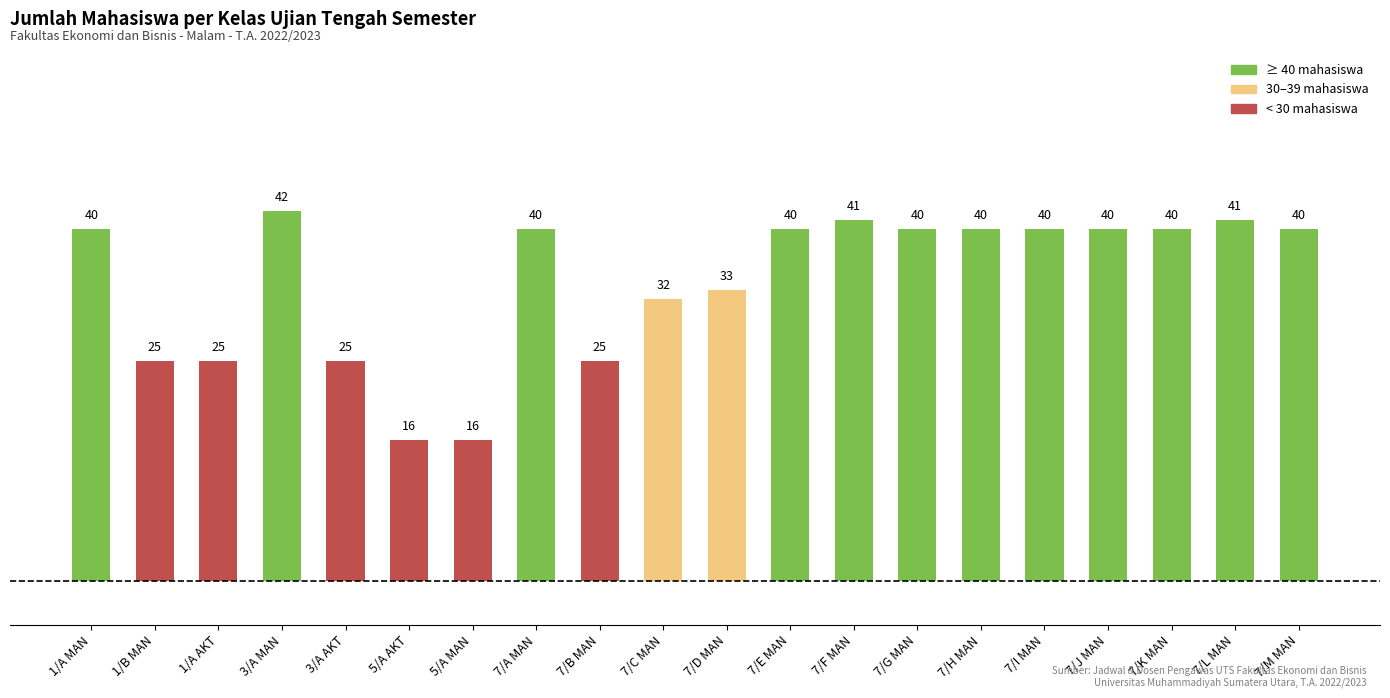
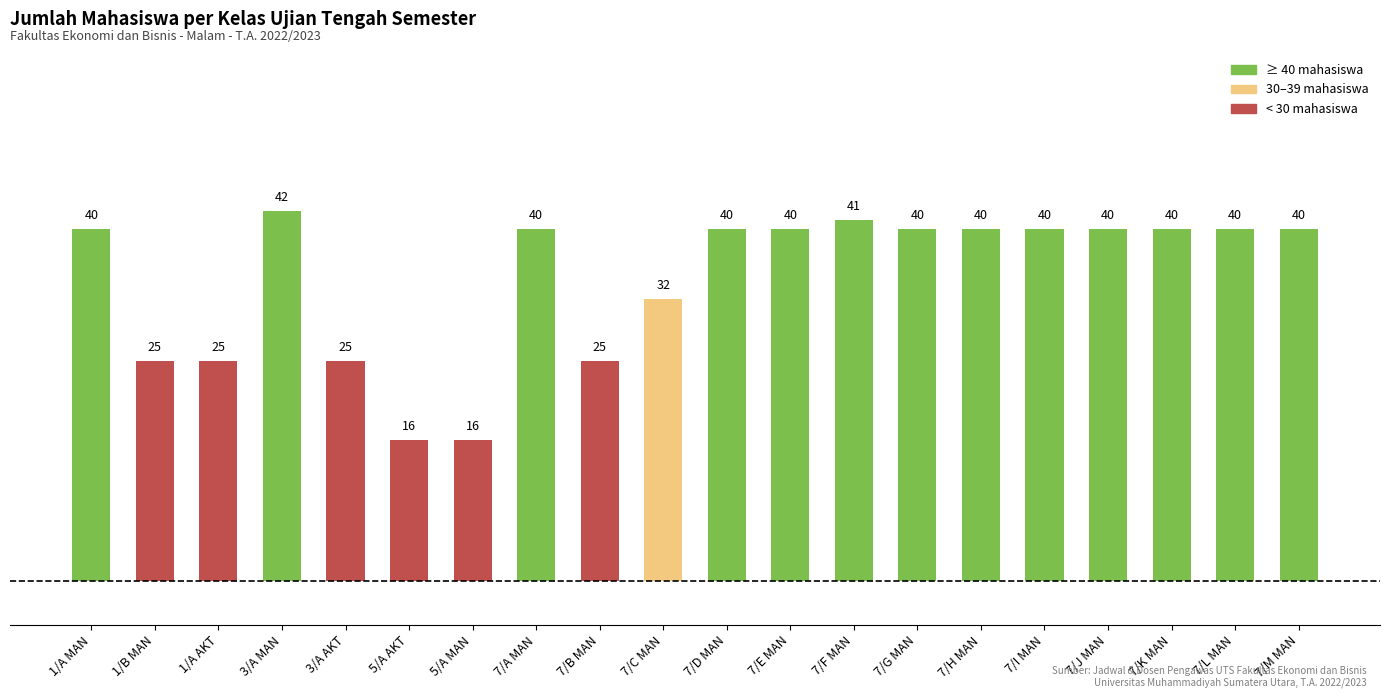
  {
    "1/A MAN": 40,
    "1/B MAN": 25,
    "1/A AKT": 25,
    "3/A MAN": 42,
    "3/A AKT": 25,
    "5/A AKT": 16,
    "5/A MAN": 16,
    "7/A MAN": 40,
    "7/B MAN": 25,
    "7/C MAN": 32,
-   "7/D MAN": 33,
+   "7/D MAN": 40,
    "7/E MAN": 40,
    "7/F MAN": 41,
    "7/G MAN": 40,
    "7/H MAN": 40,
    "7/I MAN": 40,
    "7/J MAN": 40,
    "7/K MAN": 40,
-   "7/L MAN": 41,
+   "7/L MAN": 40,
    "7/M MAN": 40
  }
